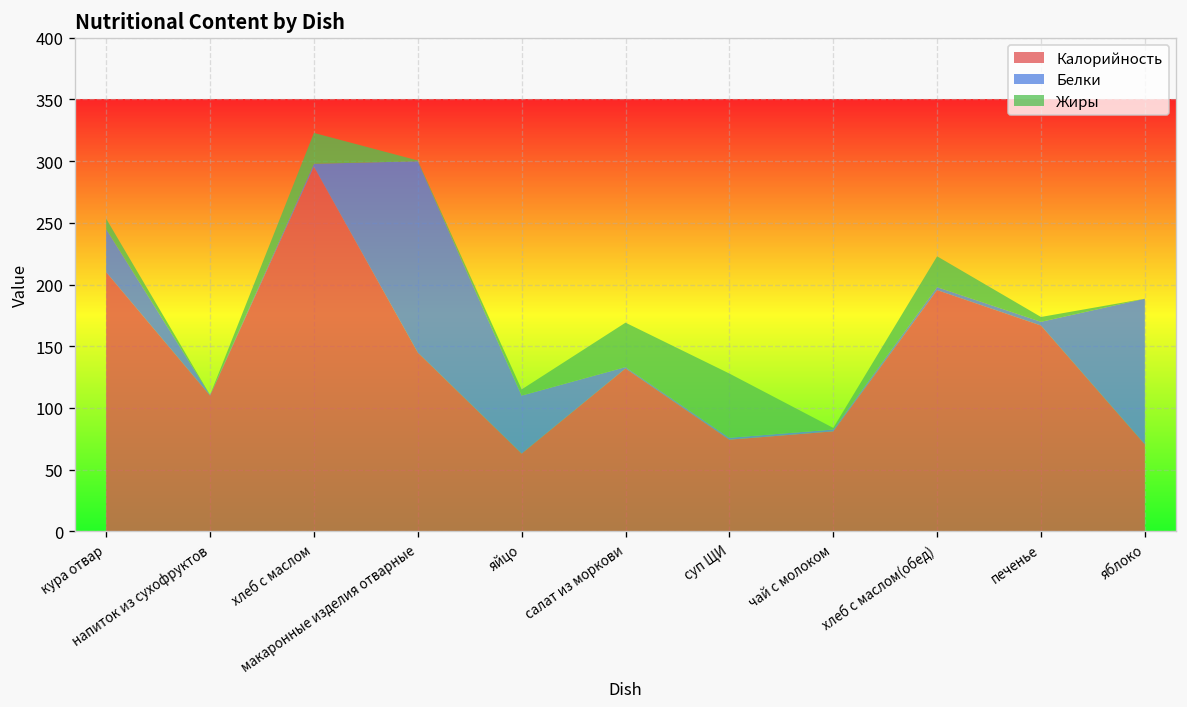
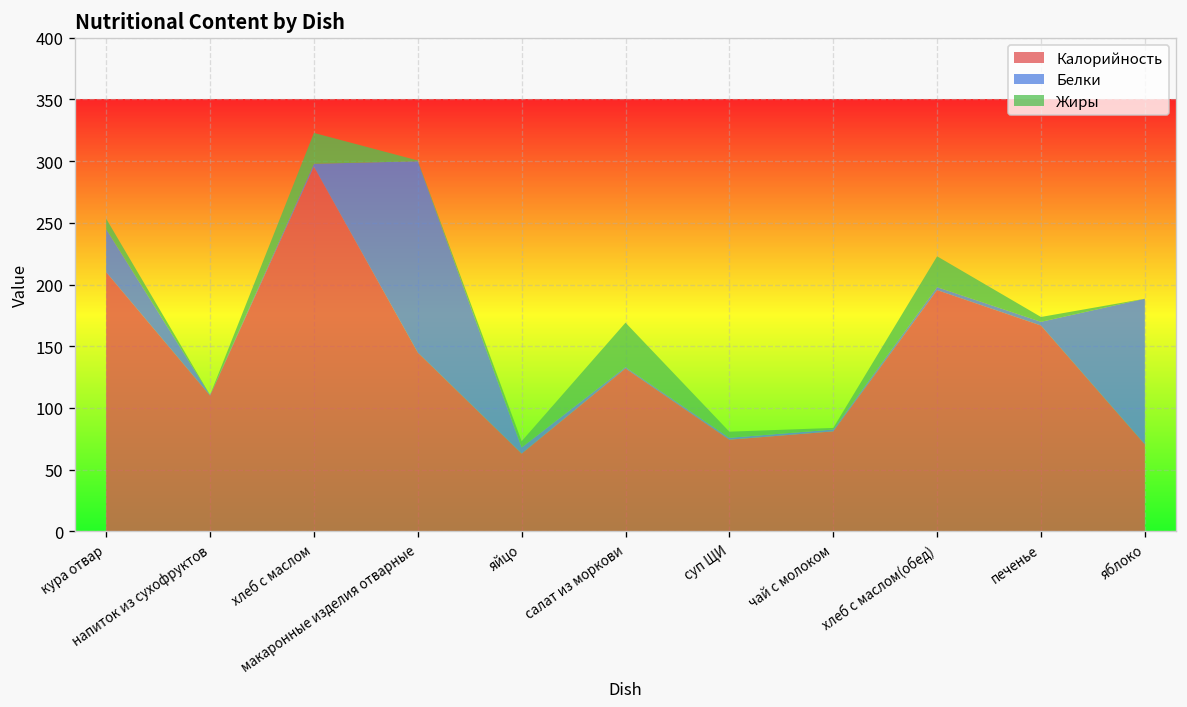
  {
    "Калорийность": {
      "кура отвар": 210,
      "макаронные изделия отварные": 145,
      "яйцо": 63,
      "печенье": 167,
      "яблоко": 71
    },
    "Белки": {
      "кура отвар": 35,
-     "яйцо": 47,
+     "яйцо": 5,
      "печенье": 3
    },
    "Жиры": {
      "кура отвар": 8,
      "хлеб с маслом": 25,
      "яйцо": 5,
      "салат из моркови": 36,
-     "суп ЩИ": 52,
+     "суп ЩИ": 5,
      "хлеб с маслом(обед)": 25,
      "печенье": 4
    }
  }
